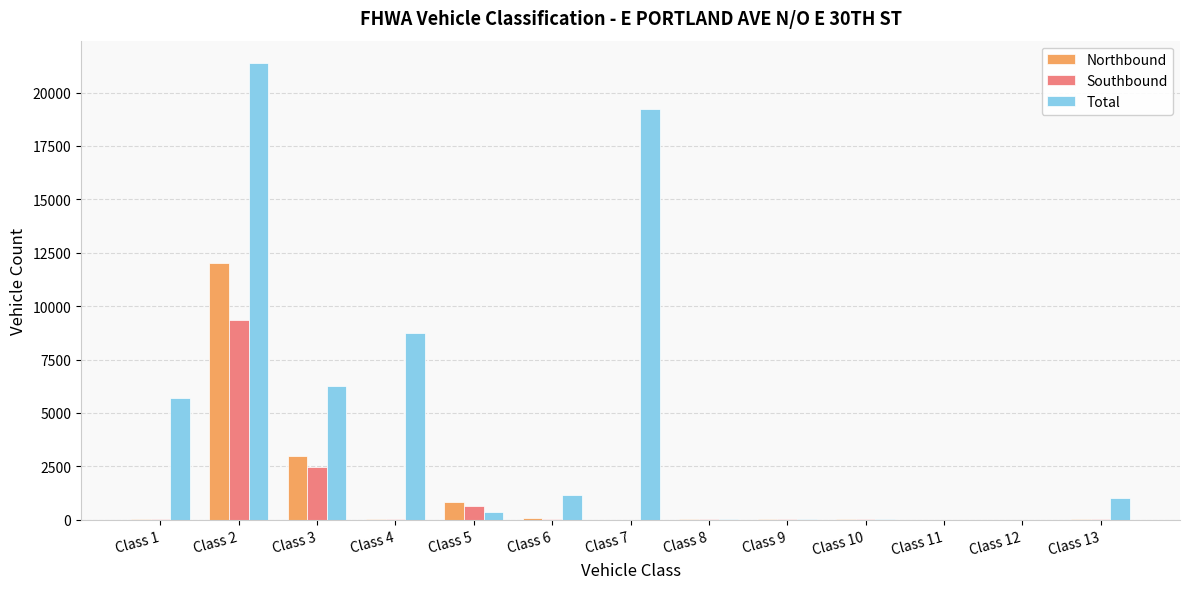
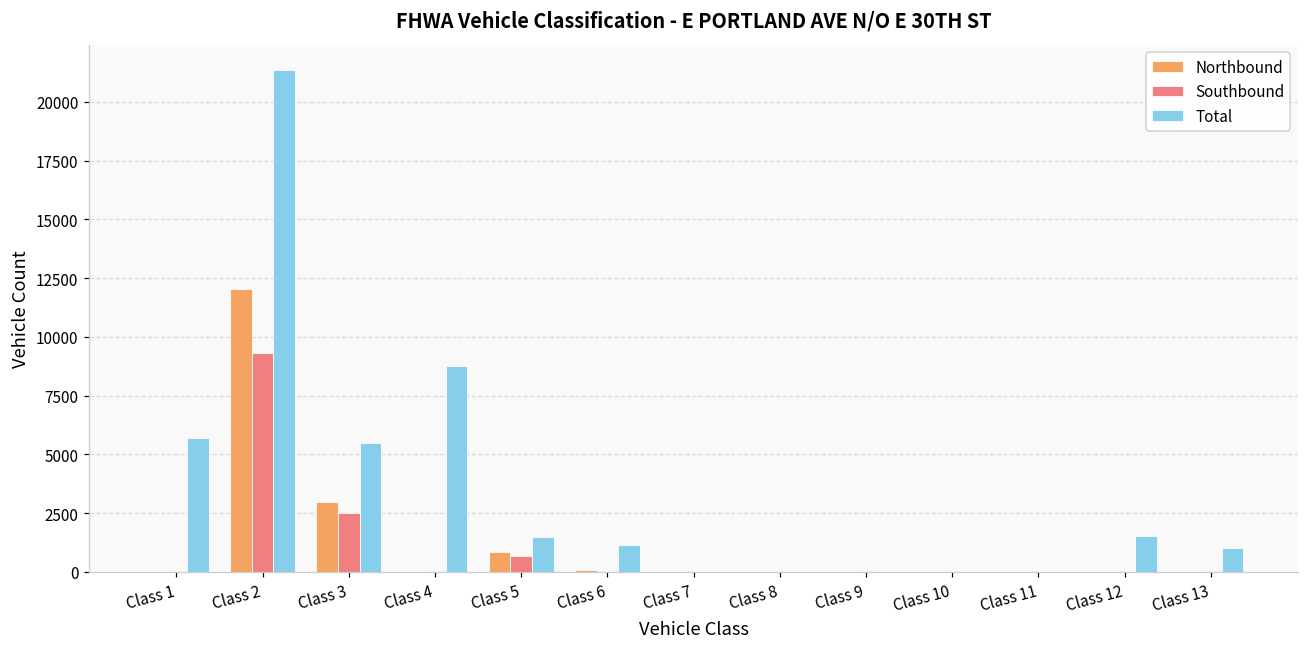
  {
    "Total": {
      "Class 1": 5700,
      "Class 2": 21400,
-     "Class 3": 6300,
+     "Class 3": 5500,
      "Class 4": 8700,
-     "Class 5": 400,
+     "Class 5": 1500,
      "Class 6": 1200,
-     "Class 7": 19200,
-     "Class 12": 0,
+     "Class 7": 0,
+     "Class 12": 1500,
      "Class 13": 1000
    }
  }
